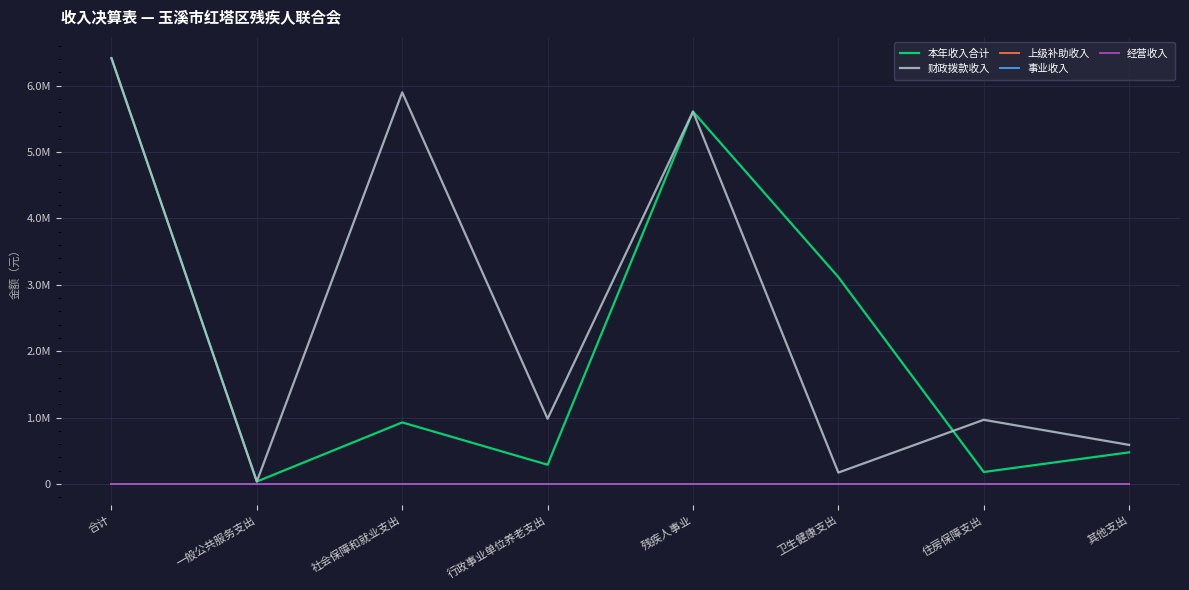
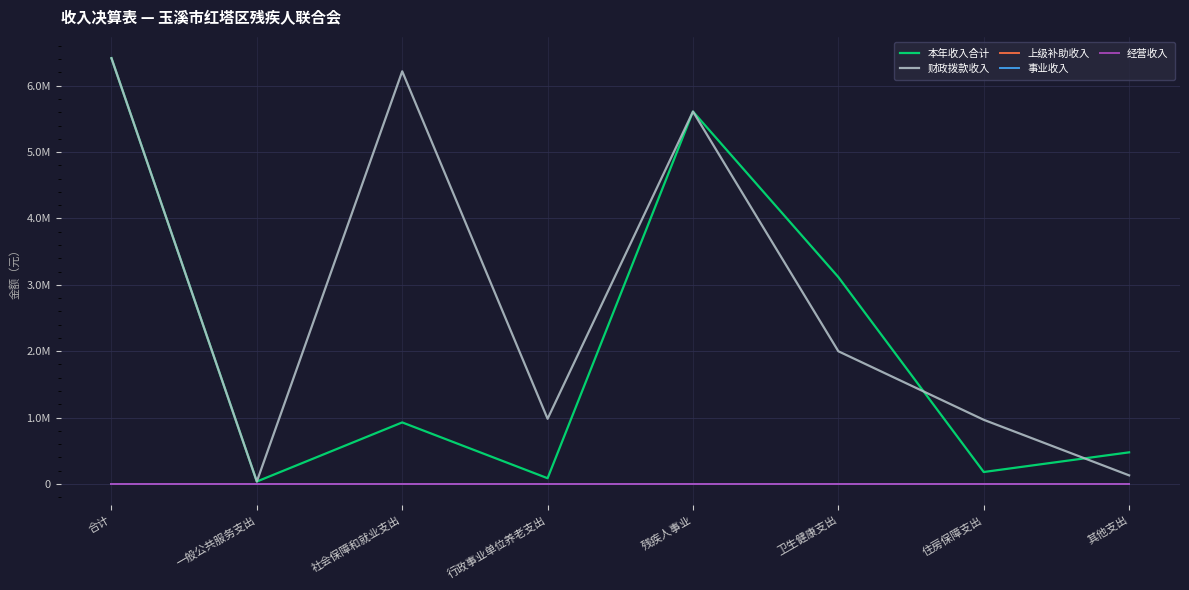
  {
    "本年收入合计": {
      "社会保障和就业支出": 900000,
-     "行政事业单位养老支出": 300000,
+     "行政事业单位养老支出": 100000,
      "卫生健康支出": 3100000,
      "住房保障支出": 200000,
      "其他支出": 500000
    },
    "财政拨款收入": {
-     "社会保障和就业支出": 5900000,
+     "社会保障和就业支出": 6200000,
      "行政事业单位养老支出": 1000000,
-     "卫生健康支出": 200000,
+     "卫生健康支出": 2000000,
      "住房保障支出": 1000000,
-     "其他支出": 600000
+     "其他支出": 100000
    },
    "经营收入": {
      "合计": 0,
      "社会保障和就业支出": 0,
      "行政事业单位养老支出": 0,
      "残疾人事业": 0,
      "卫生健康支出": 0,
      "住房保障支出": 0,
      "其他支出": 0
    }
  }
